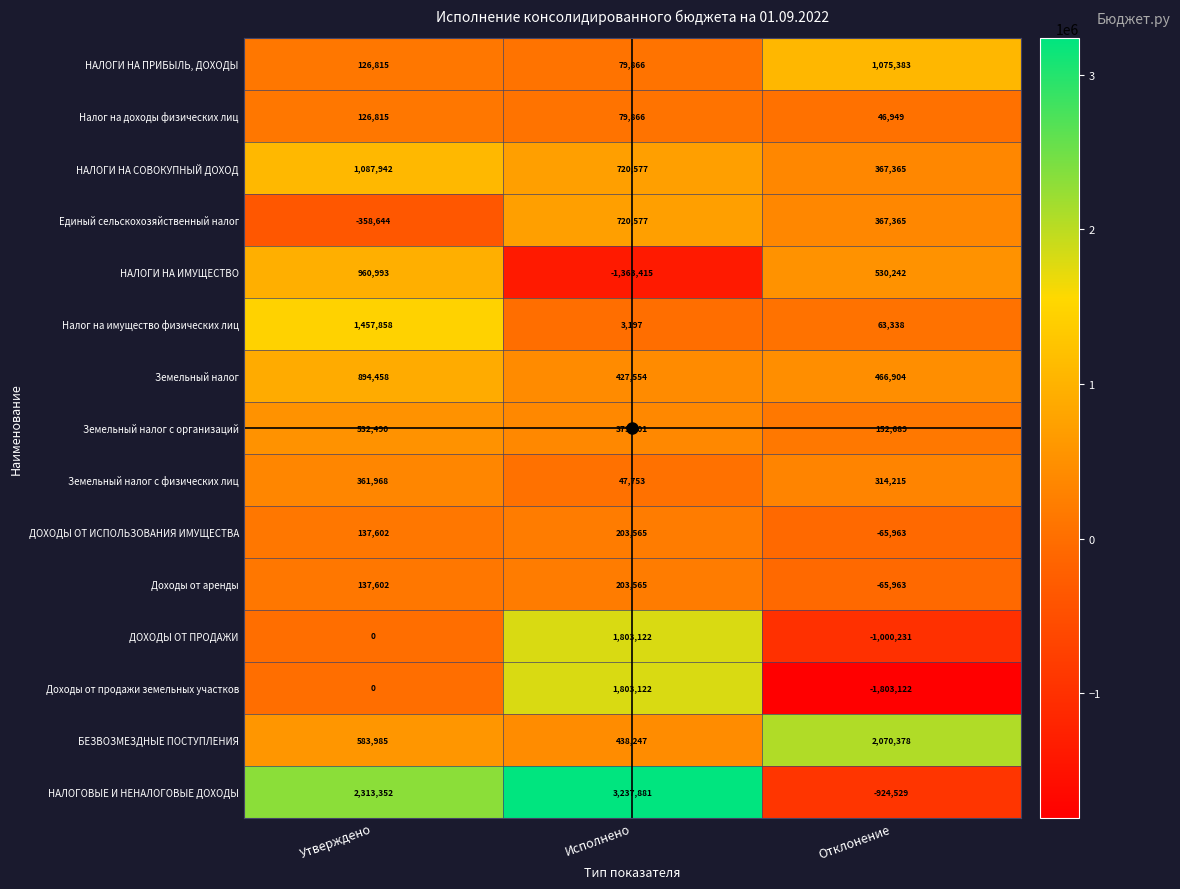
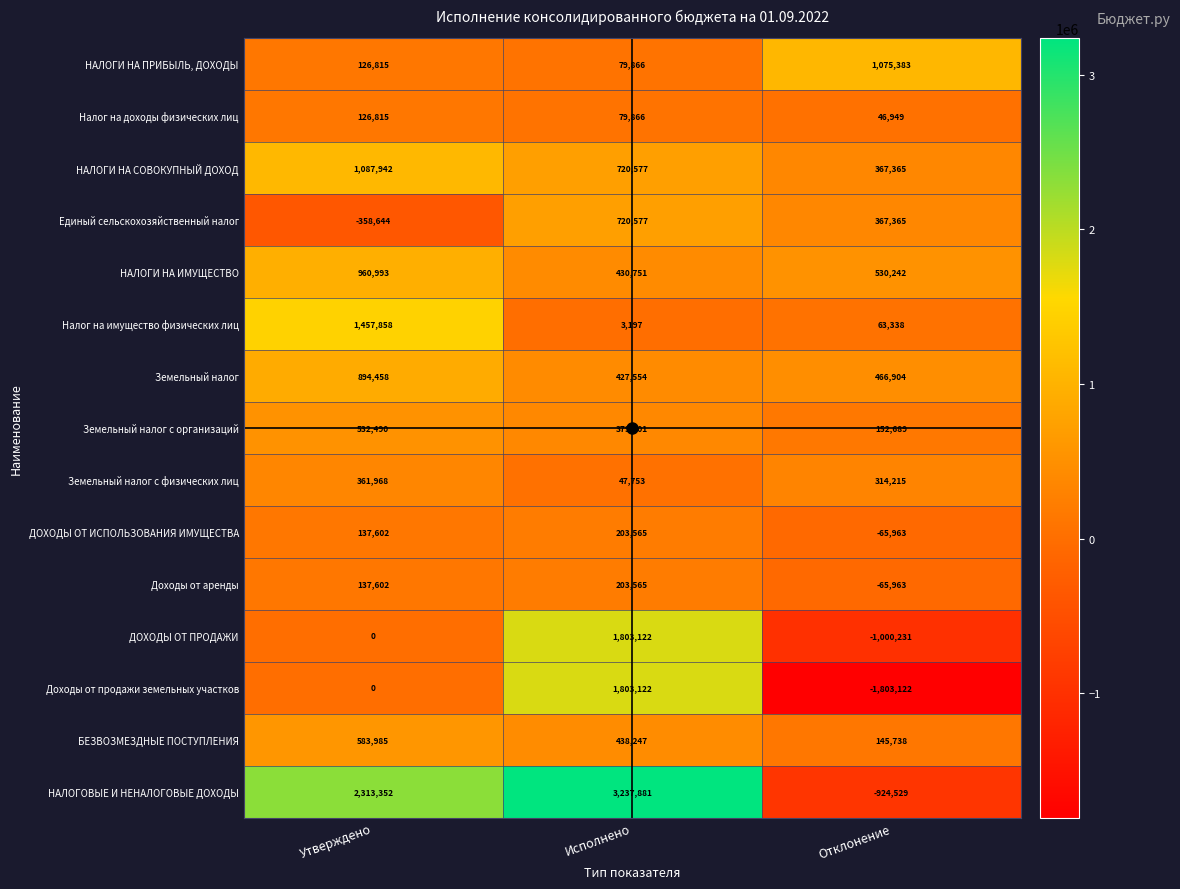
  {
    "НАЛОГИ НА ПРИБЫЛЬ, ДОХОДЫ": {
      "Утверждено": "126,815",
      "Исполнено": "79,866",
      "Отклонение": "1,075,383"
    },
    "Налог на доходы физических лиц": {
      "Утверждено": "126,815",
      "Исполнено": "79,866",
      "Отклонение": "46,949"
    },
    "НАЛОГИ НА СОВОКУПНЫЙ ДОХОД": {
      "Утверждено": "1,087,942",
      "Исполнено": "720,577",
      "Отклонение": "367,365"
    },
    "Единый сельскохозяйственный налог": {
      "Утверждено": "-358,644",
      "Исполнено": "720,577",
      "Отклонение": "367,365"
    },
    "НАЛОГИ НА ИМУЩЕСТВО": {
      "Утверждено": "960,993",
-     "Исполнено": "-1,363,415",
+     "Исполнено": "430,751",
      "Отклонение": "530,242"
    },
    "Налог на имущество физических лиц": {
      "Утверждено": "1,457,858",
      "Исполнено": "3,197",
      "Отклонение": "63,338"
    },
    "Земельный налог": {
      "Утверждено": "894,458",
      "Исполнено": "427,554",
      "Отклонение": "466,904"
    },
    "Земельный налог с организаций": {
      "Утверждено": "532,490",
      "Отклонение": "152,689"
    },
    "Земельный налог с физических лиц": {
      "Утверждено": "361,968",
      "Исполнено": "47,753",
      "Отклонение": "314,215"
    },
    "ДОХОДЫ ОТ ИСПОЛЬЗОВАНИЯ ИМУЩЕСТВА": {
      "Утверждено": "137,602",
      "Исполнено": "203,565",
      "Отклонение": "-65,963"
    },
    "Доходы от аренды": {
      "Утверждено": "137,602",
      "Исполнено": "203,565",
      "Отклонение": "-65,963"
    },
    "ДОХОДЫ ОТ ПРОДАЖИ": {
      "Утверждено": "0",
      "Исполнено": "1,803,122",
      "Отклонение": "-1,000,231"
    },
    "Доходы от продажи земельных участков": {
      "Утверждено": "0",
      "Исполнено": "1,803,122",
      "Отклонение": "-1,803,122"
    },
    "БЕЗВОЗМЕЗДНЫЕ ПОСТУПЛЕНИЯ": {
      "Утверждено": "583,985",
      "Исполнено": "438,247",
-     "Отклонение": "2,070,378"
+     "Отклонение": "145,738"
    },
    "НАЛОГОВЫЕ И НЕНАЛОГОВЫЕ ДОХОДЫ": {
      "Утверждено": "2,313,352",
      "Исполнено": "3,237,881",
      "Отклонение": "-924,529"
    }
  }
